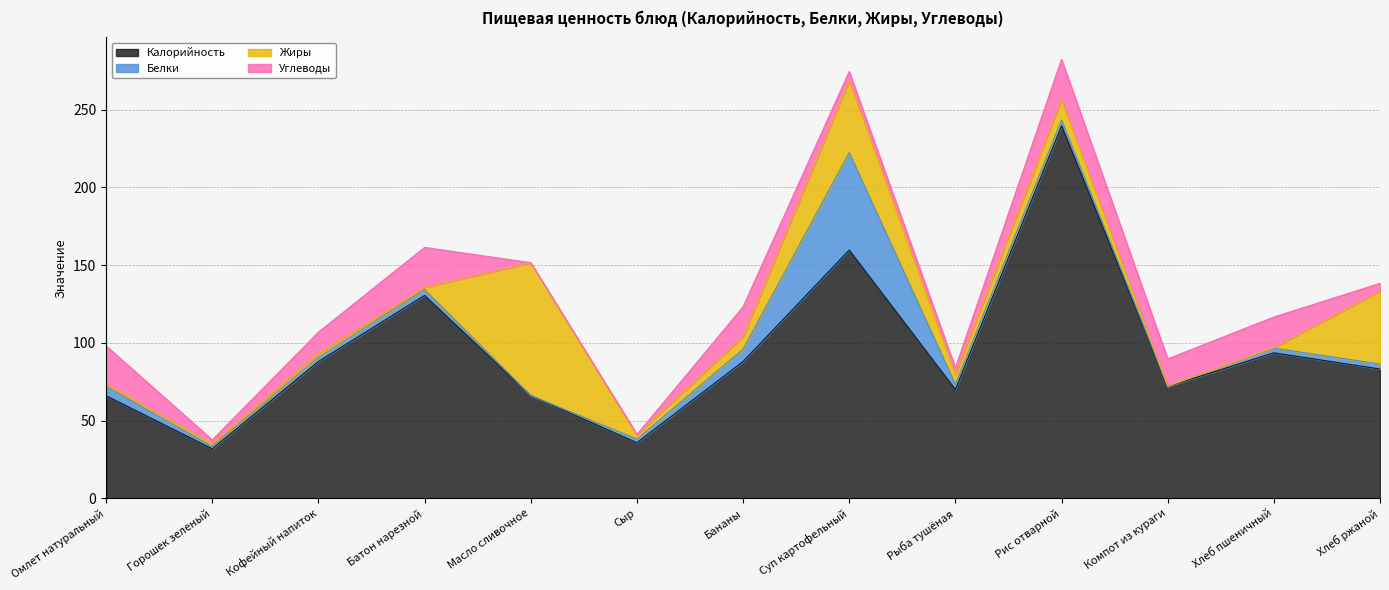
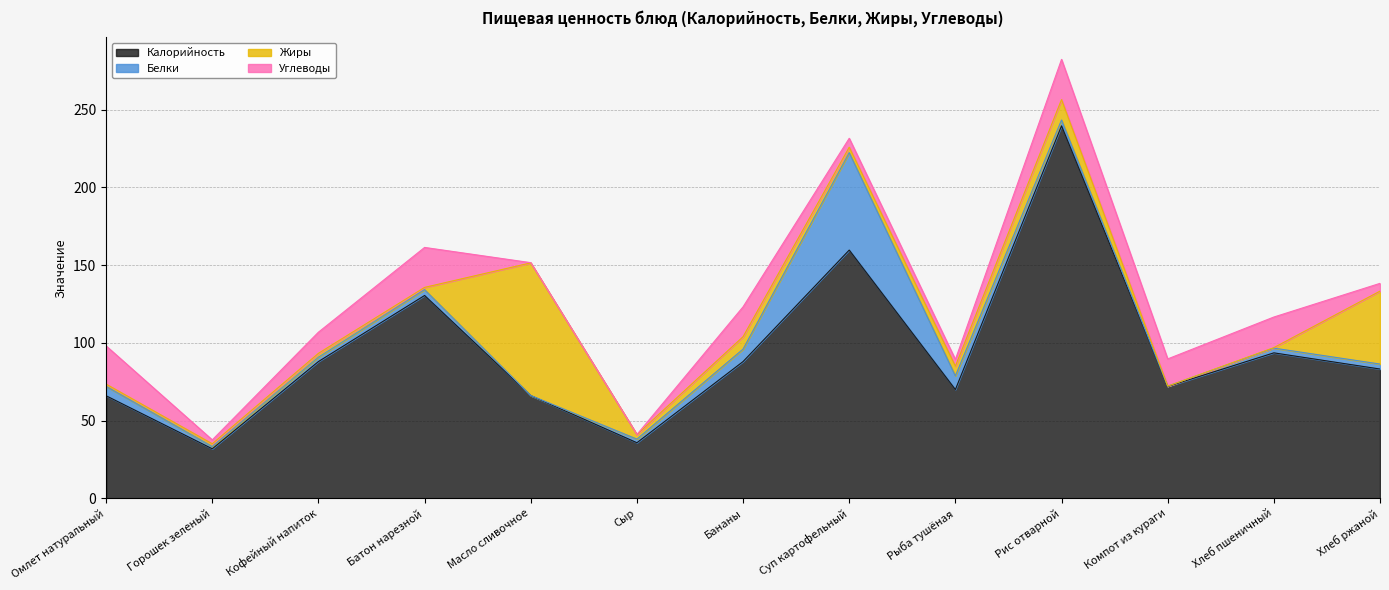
  {
    "Калорийность": {
      "Омлет натуральный": 66,
      "Кофейный напиток": 88,
      "Батон нарезной": 131,
      "Сыр": 36,
      "Бананы": 88,
      "Суп картофельный": 160,
      "Рыба тушёная": 70,
      "Рис отварной": 240,
      "Хлеб пшеничный": 94,
      "Хлеб ржаной": 83
    },
    "Белки": {
      "Кофейный напиток": 3,
      "Сыр": 2,
      "Бананы": 8,
      "Суп картофельный": 63,
-     "Рыба тушёная": 3,
+     "Рыба тушёная": 9,
      "Рис отварной": 4,
      "Хлеб ржаной": 3
    },
    "Жиры": {
      "Горошек зеленый": 2,
      "Кофейный напиток": 3,
      "Бананы": 8,
-     "Суп картофельный": 46,
+     "Суп картофельный": 4,
      "Рыба тушёная": 6,
      "Рис отварной": 13,
      "Хлеб ржаной": 47
    },
    "Углеводы": {
      "Омлет натуральный": 25,
      "Горошек зеленый": 3,
      "Кофейный напиток": 14,
      "Батон нарезной": 26,
      "Бананы": 19,
      "Суп картофельный": 6,
      "Рыба тушёная": 4,
      "Рис отварной": 26,
      "Компот из кураги": 18,
      "Хлеб пшеничный": 20,
      "Хлеб ржаной": 5
    }
  }
